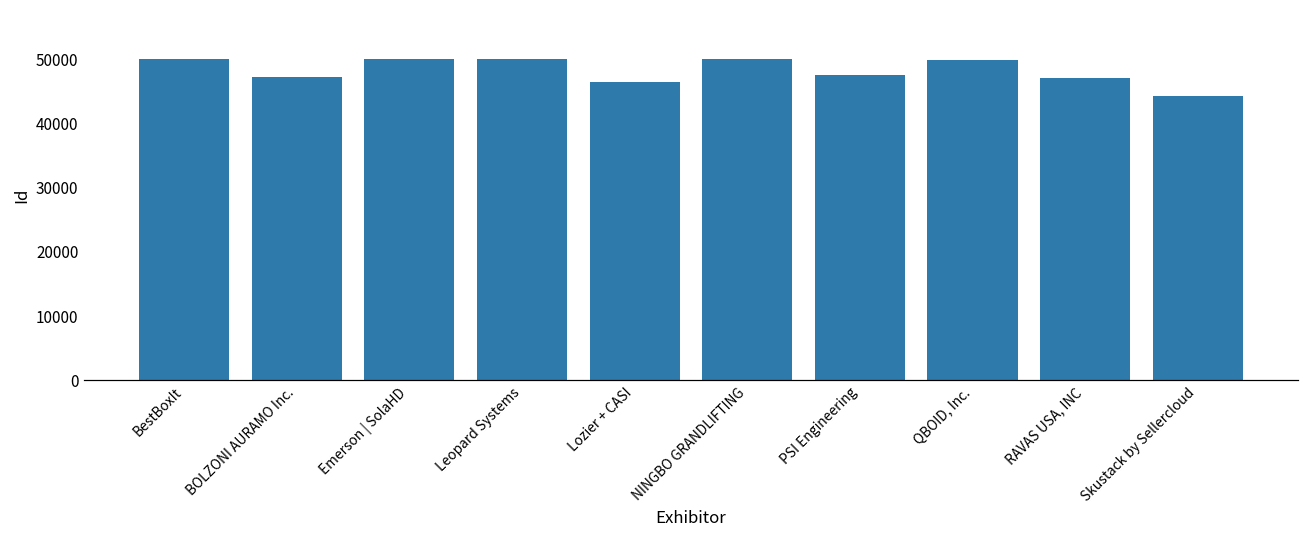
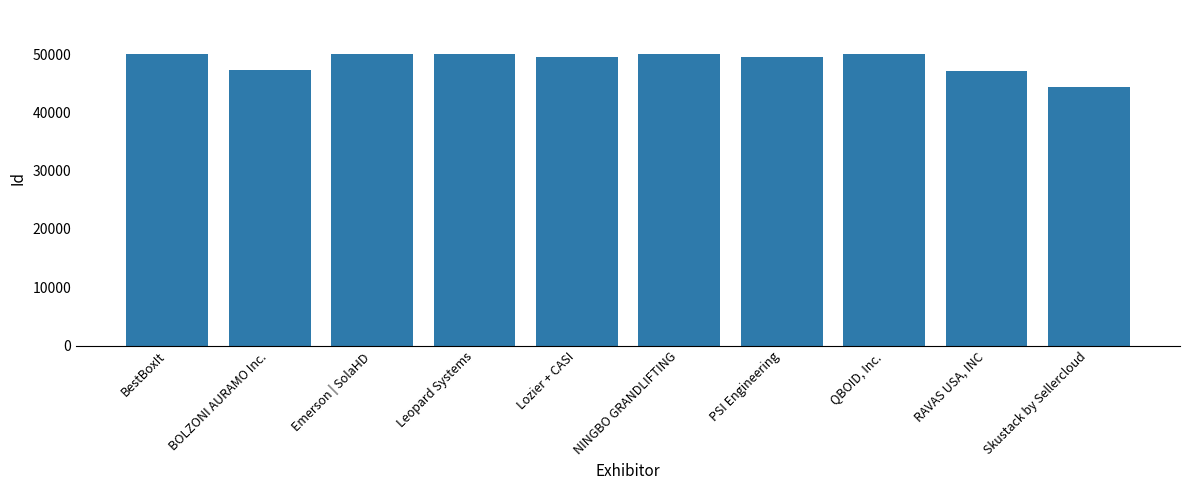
  {
    "BestBoxIt": 50000,
    "BOLZONI AURAMO Inc.": 47000,
    "Emerson | SolaHD": 50000,
    "Leopard Systems": 50000,
-   "Lozier + CASI": 46000,
+   "Lozier + CASI": 49000,
    "NINGBO GRANDLIFTING": 50000,
-   "PSI Engineering": 48000,
+   "PSI Engineering": 49000,
    "QBOID, Inc.": 50000,
    "RAVAS USA, INC": 47000,
    "Skustack by Sellercloud": 44000
  }
